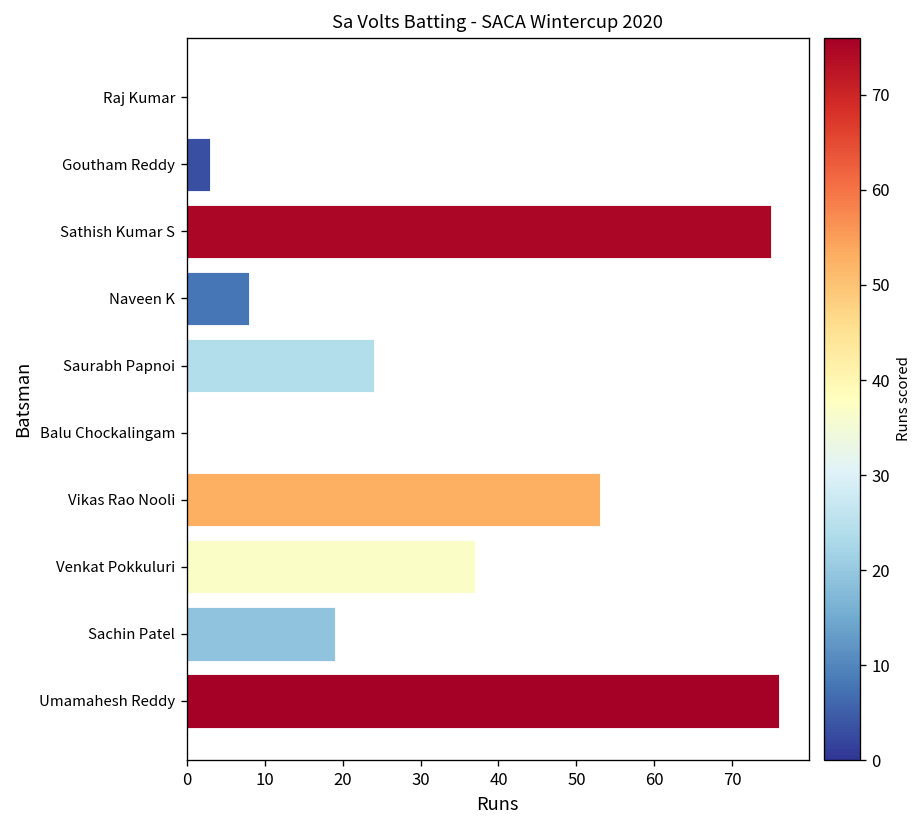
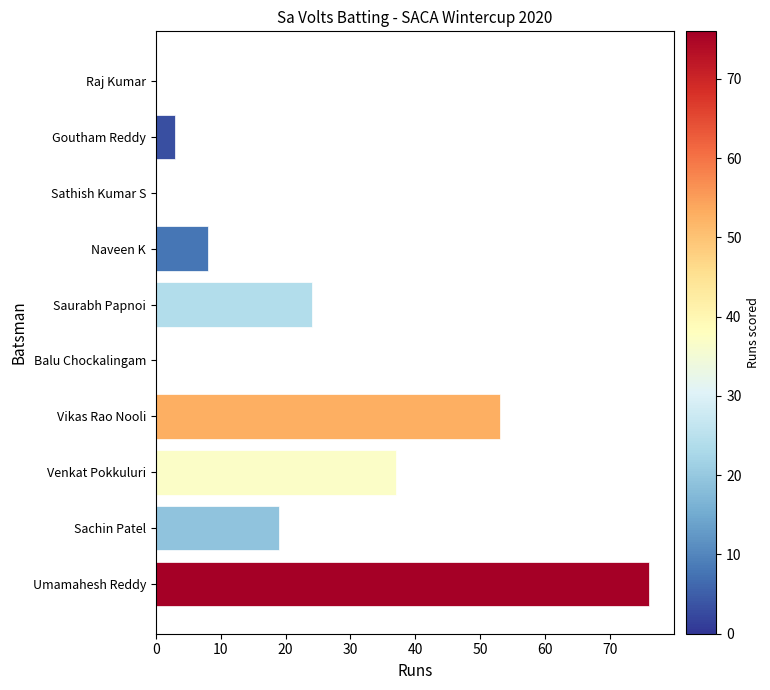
  {
    "Raj Kumar": 0,
    "Goutham Reddy": 3,
-   "Sathish Kumar S": 75,
+   "Sathish Kumar S": 0,
    "Naveen K": 8,
    "Saurabh Papnoi": 24,
    "Balu Chockalingam": 0,
    "Vikas Rao Nooli": 53,
    "Venkat Pokkuluri": 37,
    "Sachin Patel": 19,
    "Umamahesh Reddy": 76
  }
